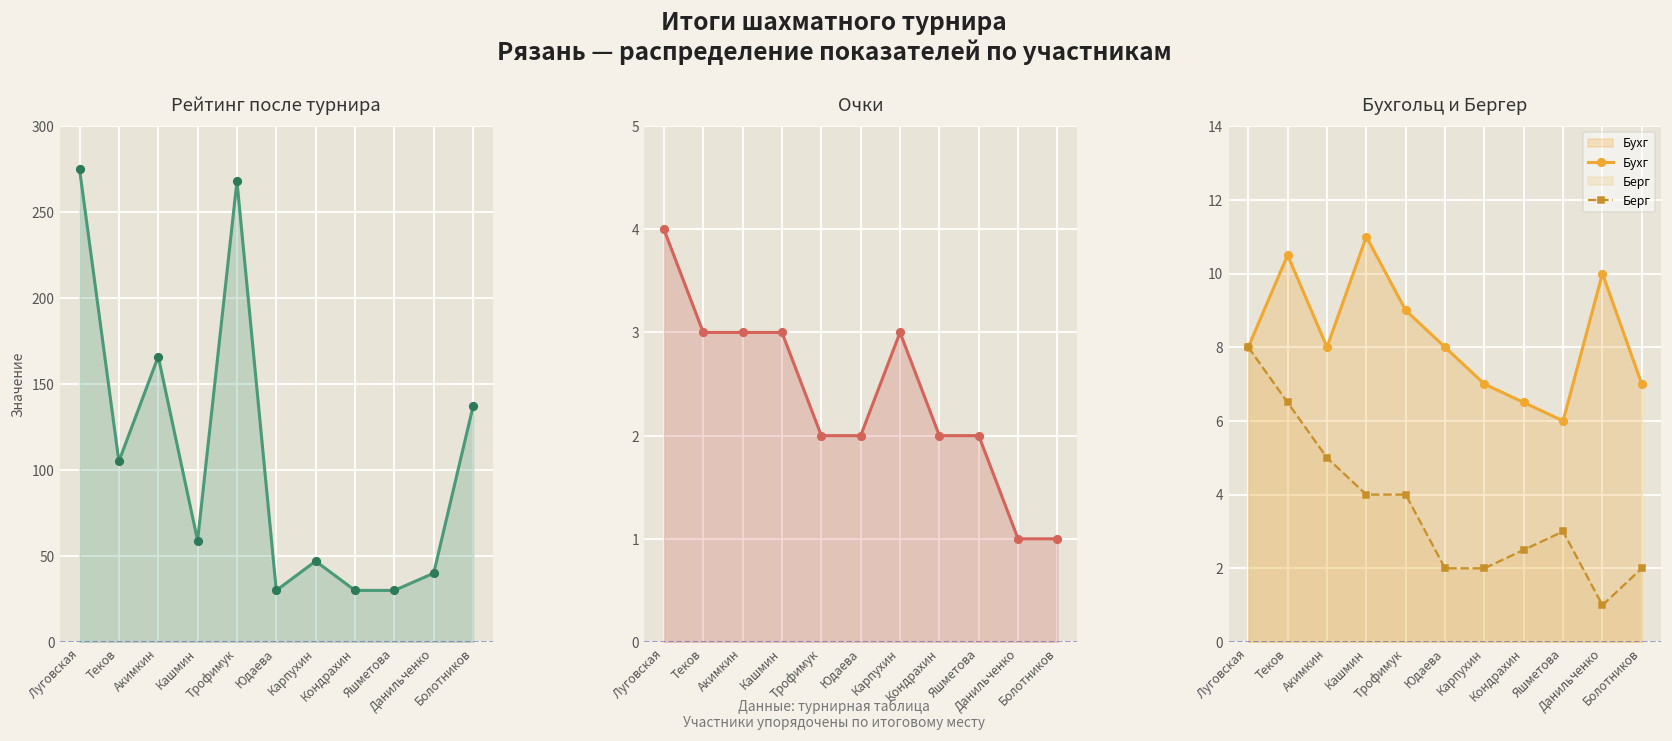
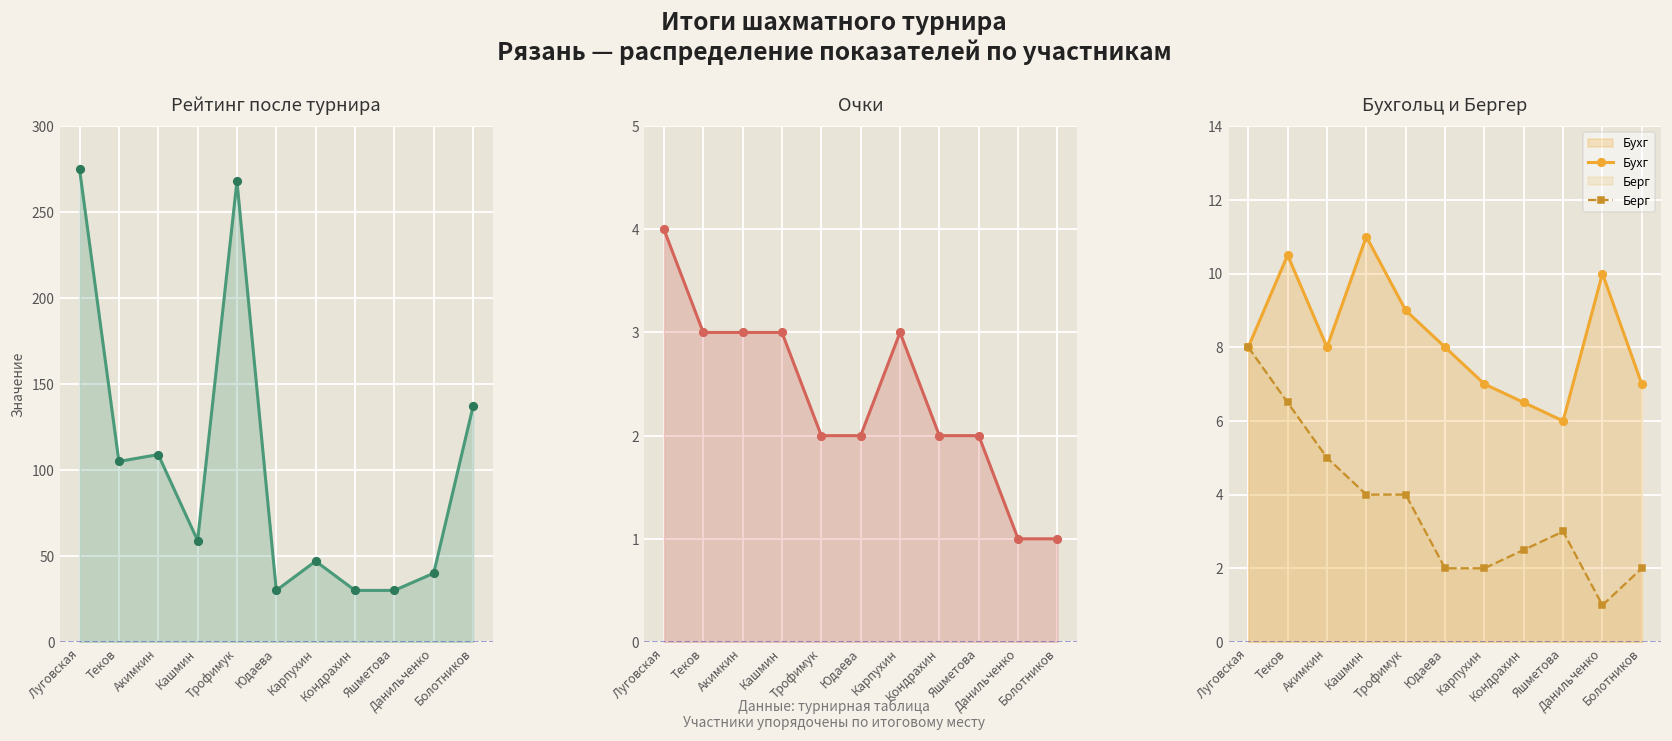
  {
    "Рейтинг после турнира": {
      "Луговская": 275,
      "Теков": 105,
-     "Акимкин": 166,
+     "Акимкин": 109,
      "Кашмин": 59,
      "Трофимук": 268,
      "Юдаева": 30,
      "Карпухин": 47,
      "Кондрахин": 30,
      "Яшметова": 30,
      "Данильченко": 40,
      "Болотников": 137
    },
    "Очки": {
      "Луговская": 4.0,
      "Теков": 3.0,
      "Акимкин": 3.0,
      "Кашмин": 3.0,
      "Трофимук": 2.0,
      "Юдаева": 2.0,
      "Карпухин": 3.0,
      "Кондрахин": 2.0,
      "Яшметова": 2.0,
      "Данильченко": 1.0,
      "Болотников": 1.0
    }
  }
